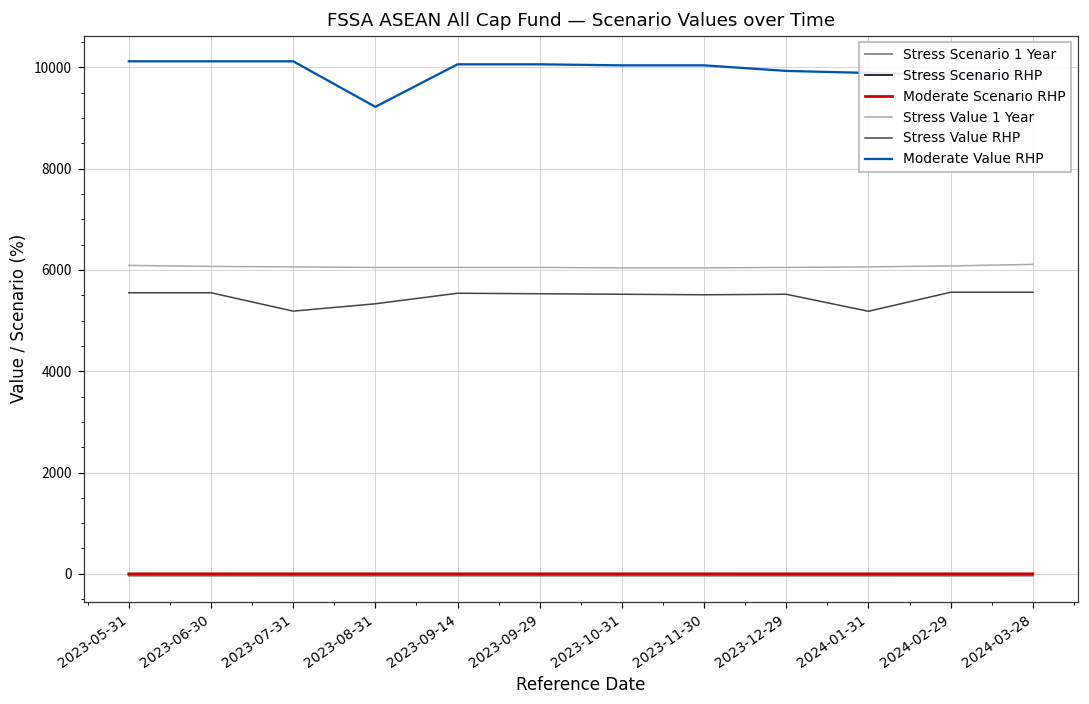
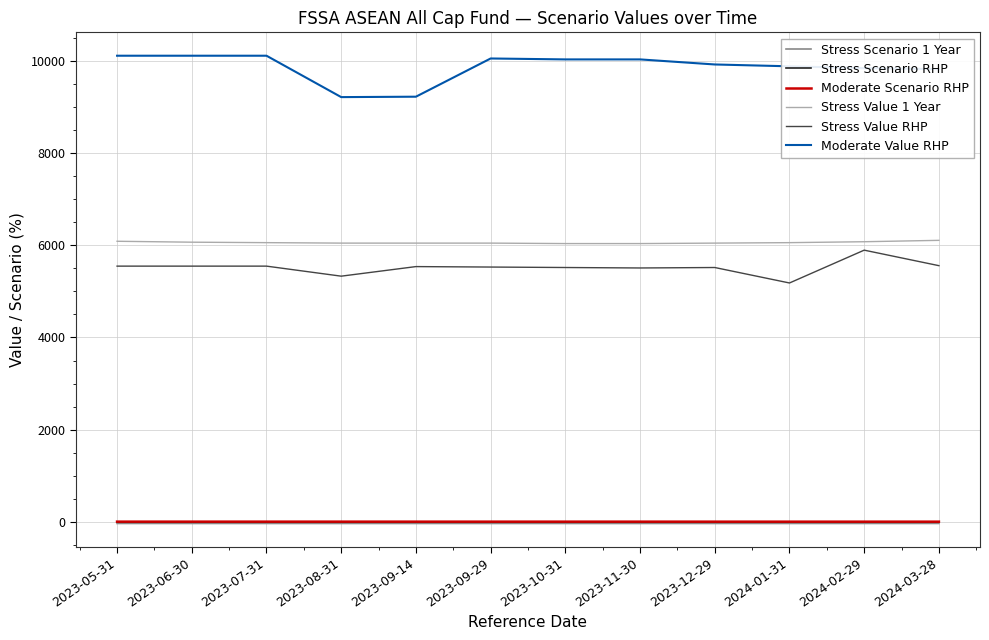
  {
    "Stress Value RHP": {
      "2023-05-31": 5600,
      "2023-06-30": 5600,
-     "2023-07-31": 5200,
+     "2023-07-31": 5600,
      "2023-08-31": 5300,
      "2023-09-14": 5500,
      "2023-09-29": 5500,
      "2023-10-31": 5500,
      "2023-11-30": 5500,
      "2023-12-29": 5500,
      "2024-01-31": 5200,
-     "2024-02-29": 5600,
+     "2024-02-29": 5900,
      "2024-03-28": 5600
    },
    "Moderate Value RHP": {
      "2023-05-31": 10100,
      "2023-06-30": 10100,
      "2023-07-31": 10100,
      "2023-08-31": 9200,
-     "2023-09-14": 10100,
+     "2023-09-14": 9200,
      "2023-09-29": 10100,
      "2023-10-31": 10000,
      "2023-11-30": 10000,
      "2023-12-29": 9900
    }
  }
